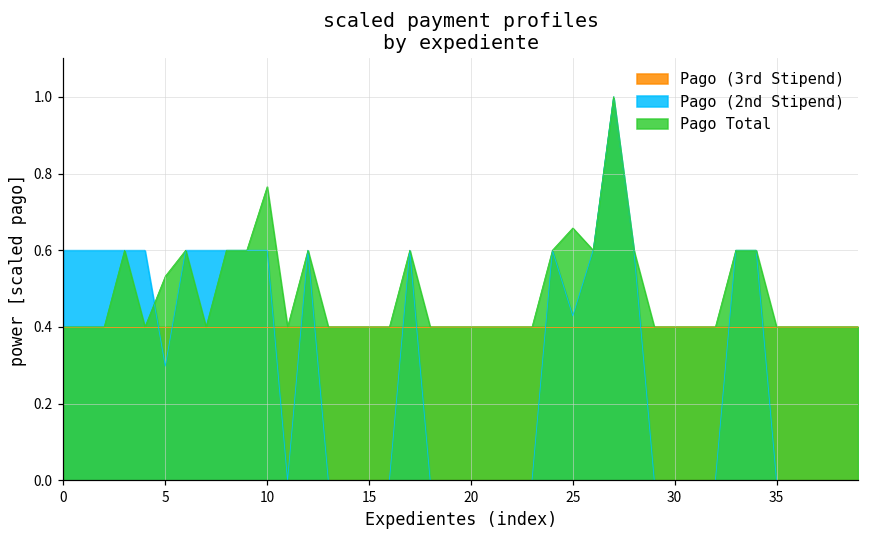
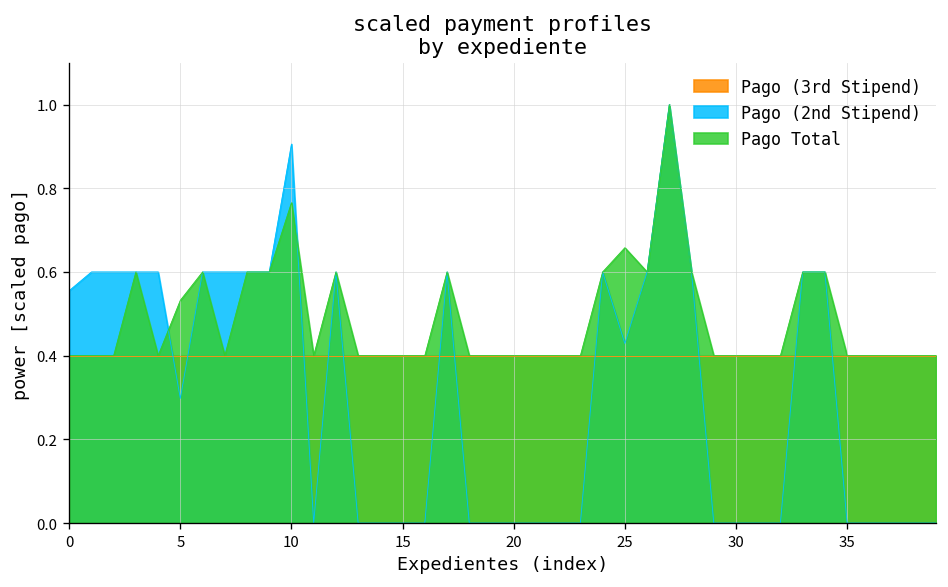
  {
    "Pago (3rd Stipend)": {
      "5": 0.40,
      "10": 0.40,
      "25": 0.40
    },
    "Pago (2nd Stipend)": {
-     "0": 0.60,
+     "0": 0.56,
      "5": 0.30,
-     "10": 0.60,
+     "10": 0.91,
      "15": 0.00,
      "20": 0.00,
      "25": 0.43,
      "30": 0.00,
      "35": 0.00
    },
    "Pago Total": {
      "5": 0.53,
      "10": 0.77,
      "25": 0.66
    }
  }
